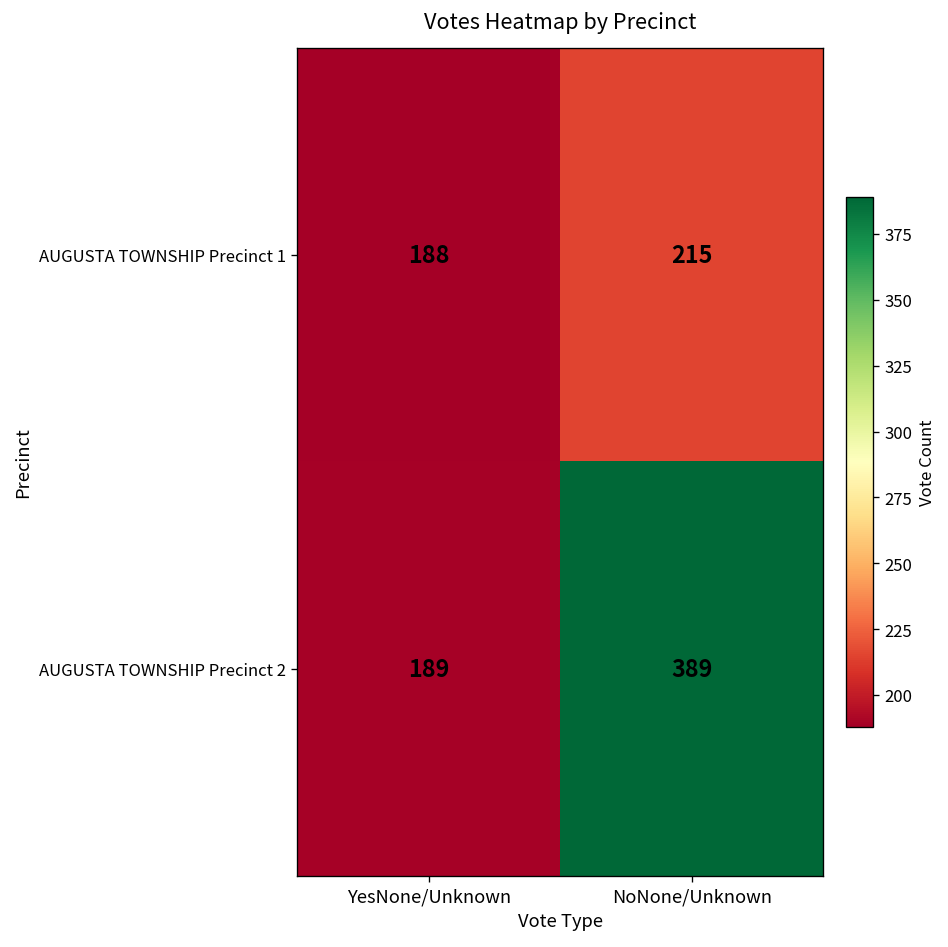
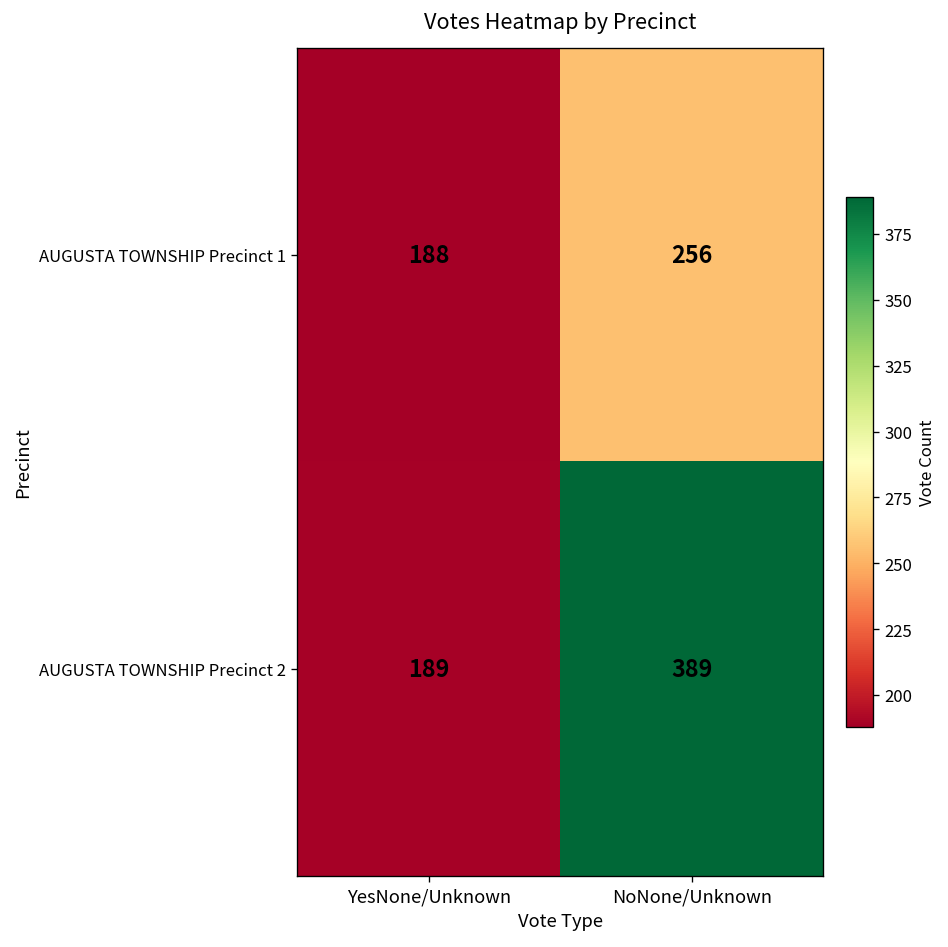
  {
    "AUGUSTA TOWNSHIP Precinct 1": {
      "YesNone/Unknown": 188,
-     "NoNone/Unknown": 215
+     "NoNone/Unknown": 256
    },
    "AUGUSTA TOWNSHIP Precinct 2": {
      "YesNone/Unknown": 189,
      "NoNone/Unknown": 389
    }
  }
